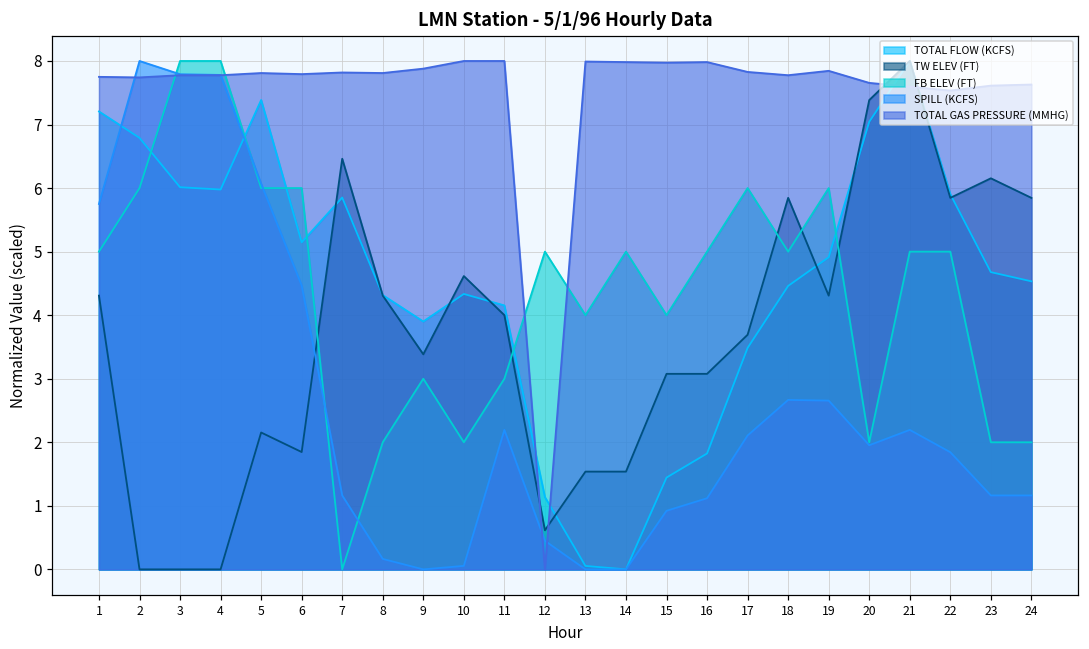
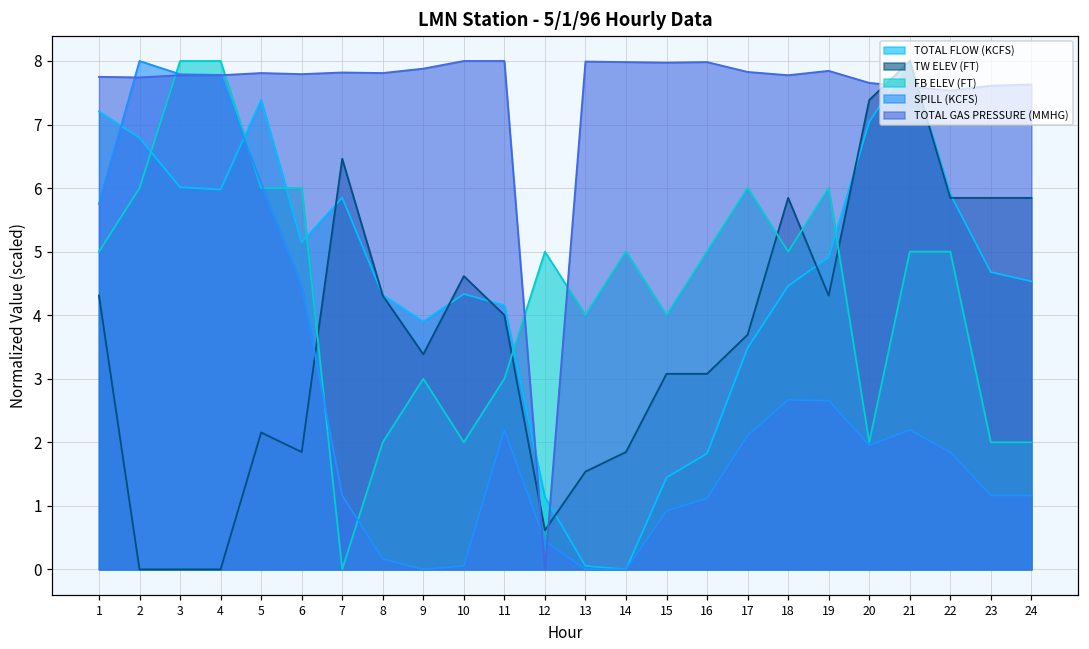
  {
    "TW ELEV (FT)": {
      "1": 4.3,
      "2": 0.0,
      "3": 0.0,
      "4": 0.0,
      "5": 2.2,
      "6": 1.8,
      "7": 6.5,
      "9": 3.4,
      "10": 4.6,
      "11": 4.0,
      "12": 0.6,
      "13": 1.5,
-     "14": 1.5,
+     "14": 1.8,
      "15": 3.1,
      "16": 3.1,
      "17": 3.7,
      "18": 5.8,
      "19": 4.3,
      "20": 7.4,
      "22": 5.8,
-     "23": 6.2,
+     "23": 5.8,
      "24": 5.8
    }
  }
